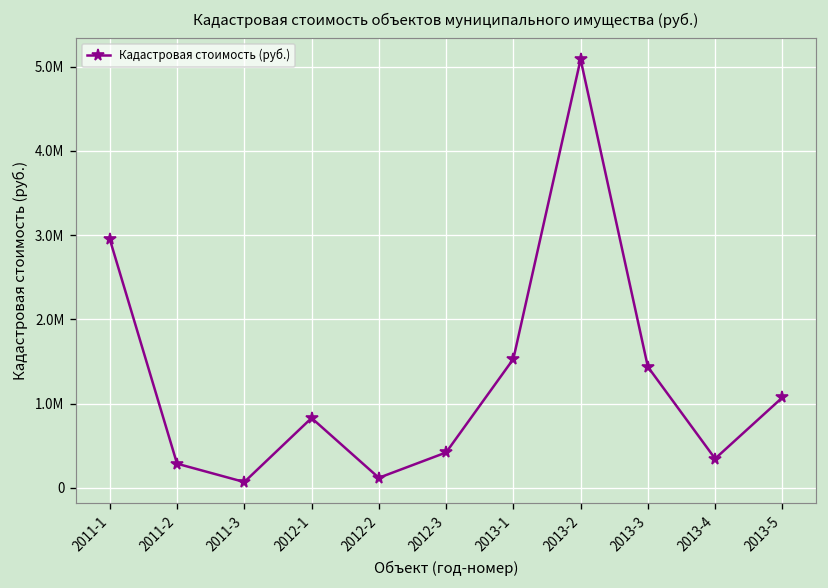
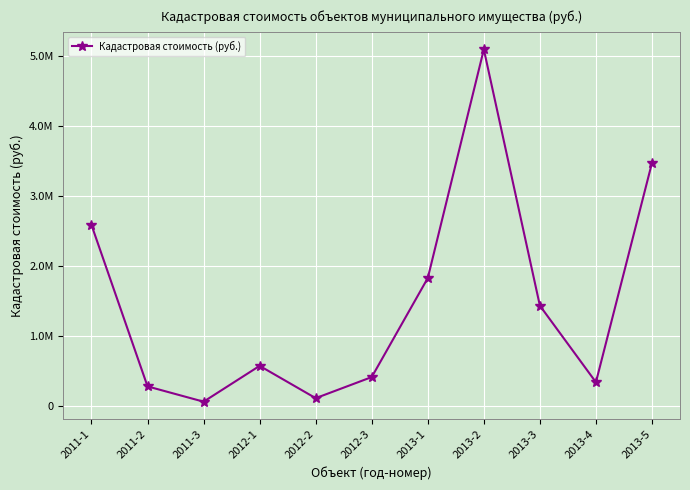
  {
-   "2011-1": 3000000,
+   "2011-1": 2600000,
    "2011-2": 300000,
    "2011-3": 100000,
-   "2012-1": 800000,
+   "2012-1": 600000,
    "2012-2": 100000,
    "2012-3": 400000,
-   "2013-1": 1500000,
+   "2013-1": 1800000,
    "2013-2": 5100000,
    "2013-3": 1400000,
    "2013-4": 300000,
-   "2013-5": 1100000
+   "2013-5": 3500000
  }
